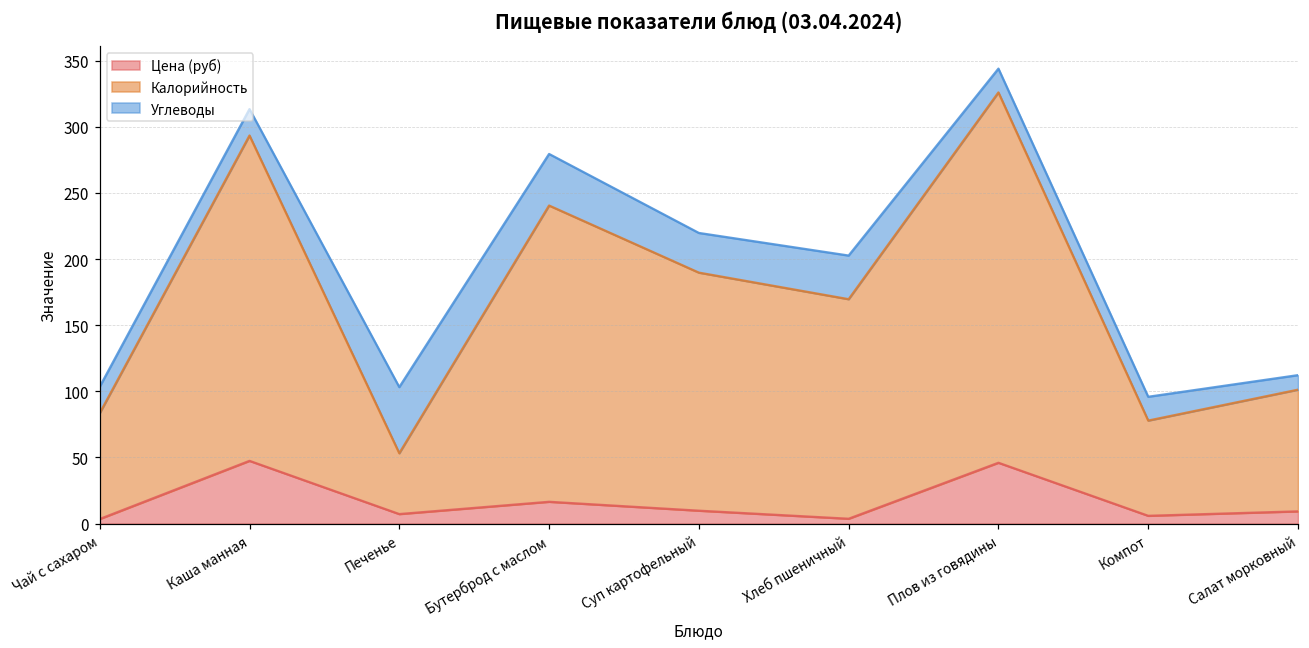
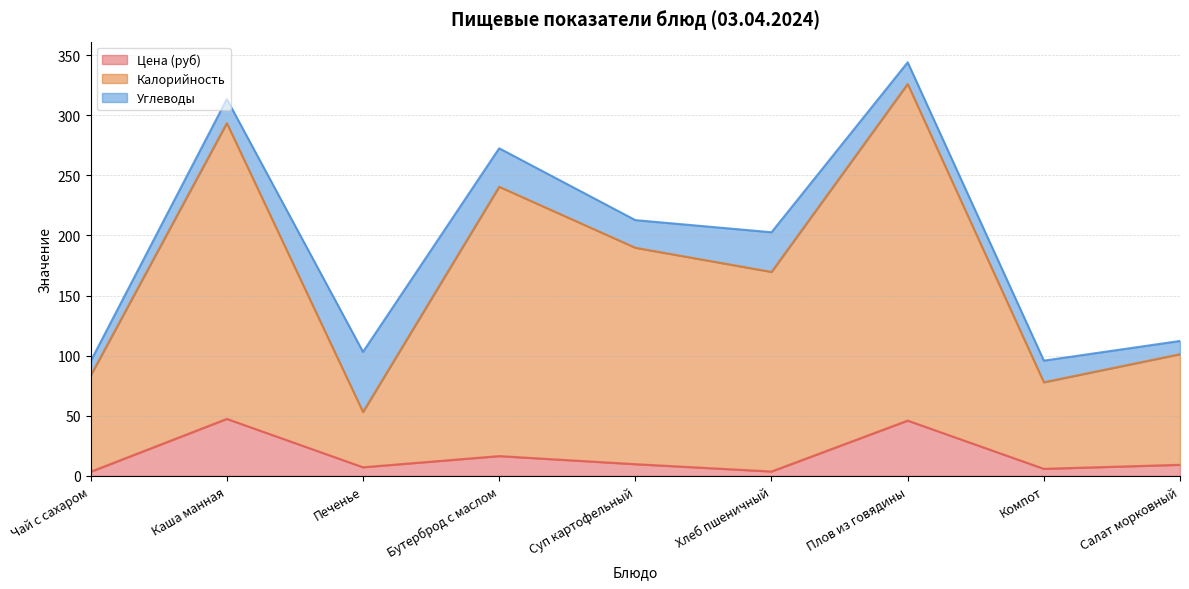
  {
    "Углеводы": {
-     "Чай с сахаром": 20,
+     "Чай с сахаром": 12,
      "Печенье": 50,
-     "Бутерброд с маслом": 39,
-     "Суп картофельный": 30,
+     "Бутерброд с маслом": 32,
+     "Суп картофельный": 23,
      "Хлеб пшеничный": 33,
      "Плов из говядины": 18,
      "Компот": 18,
      "Салат морковный": 11
    }
  }
